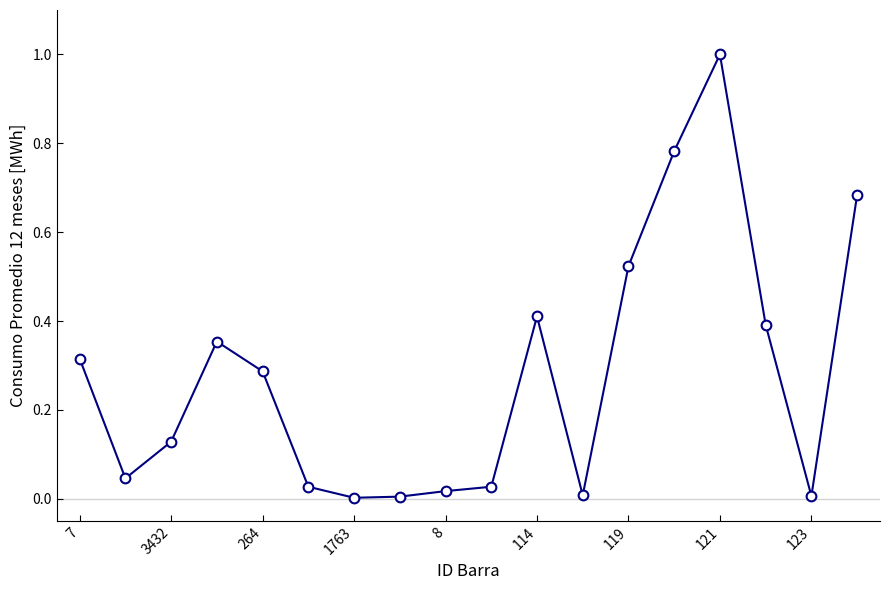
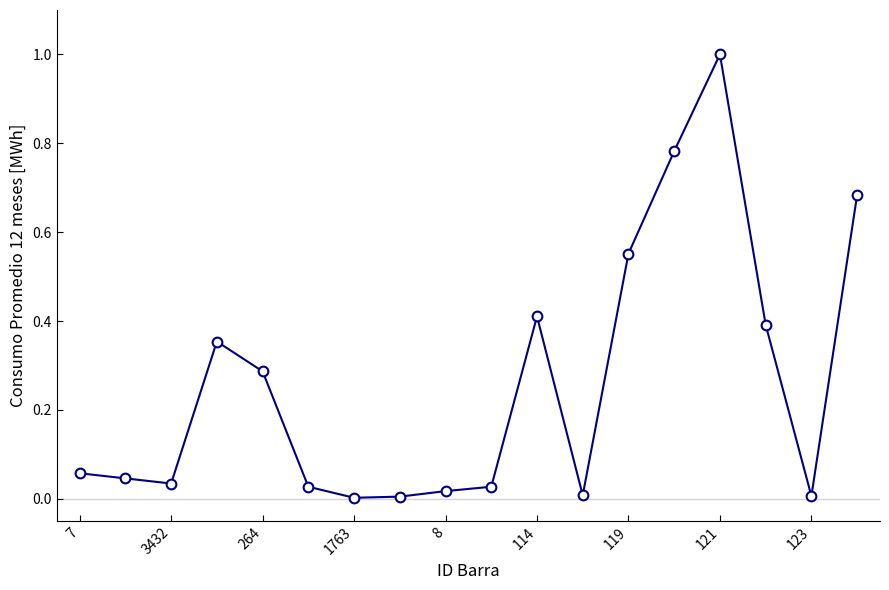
  {
-   "7": 0.32,
-   "3432": 0.13,
+   "7": 0.06,
+   "3432": 0.03,
    "264": 0.29,
    "1763": 0.00,
    "8": 0.02,
    "114": 0.41,
-   "119": 0.52,
+   "119": 0.55,
    "121": 1.00,
    "123": 0.01
  }
